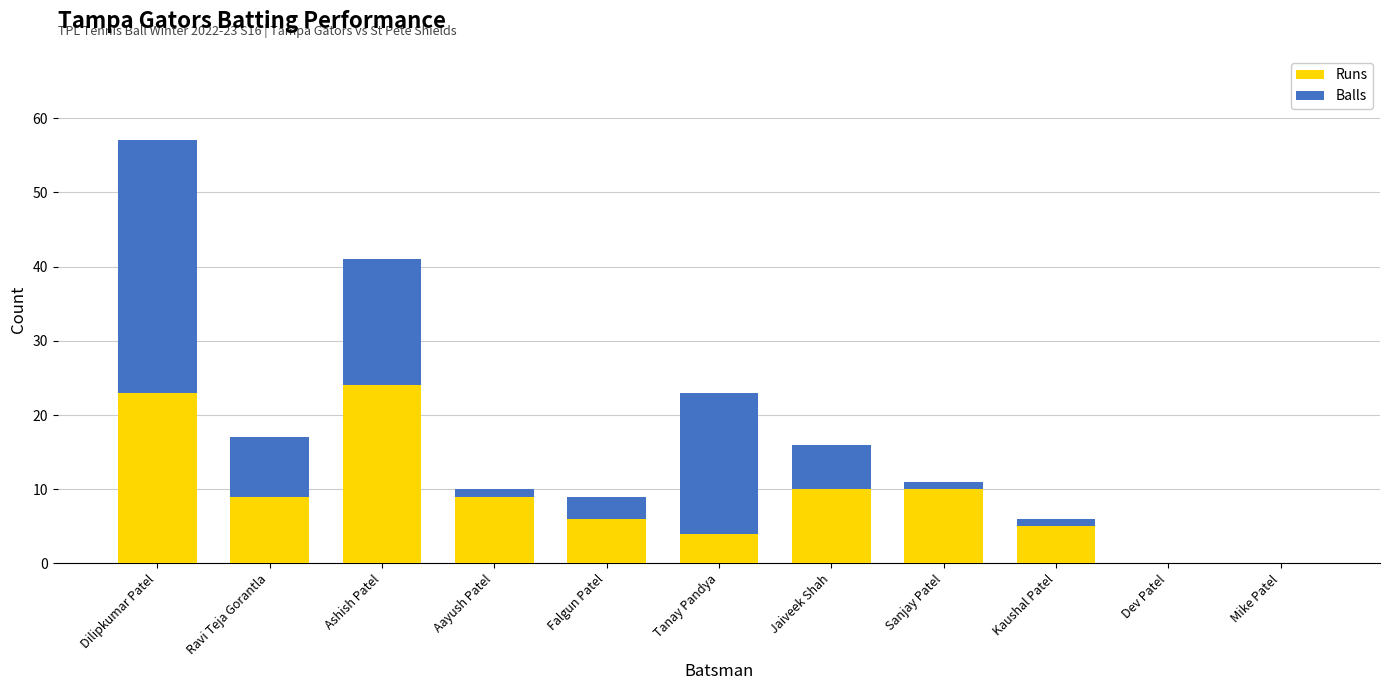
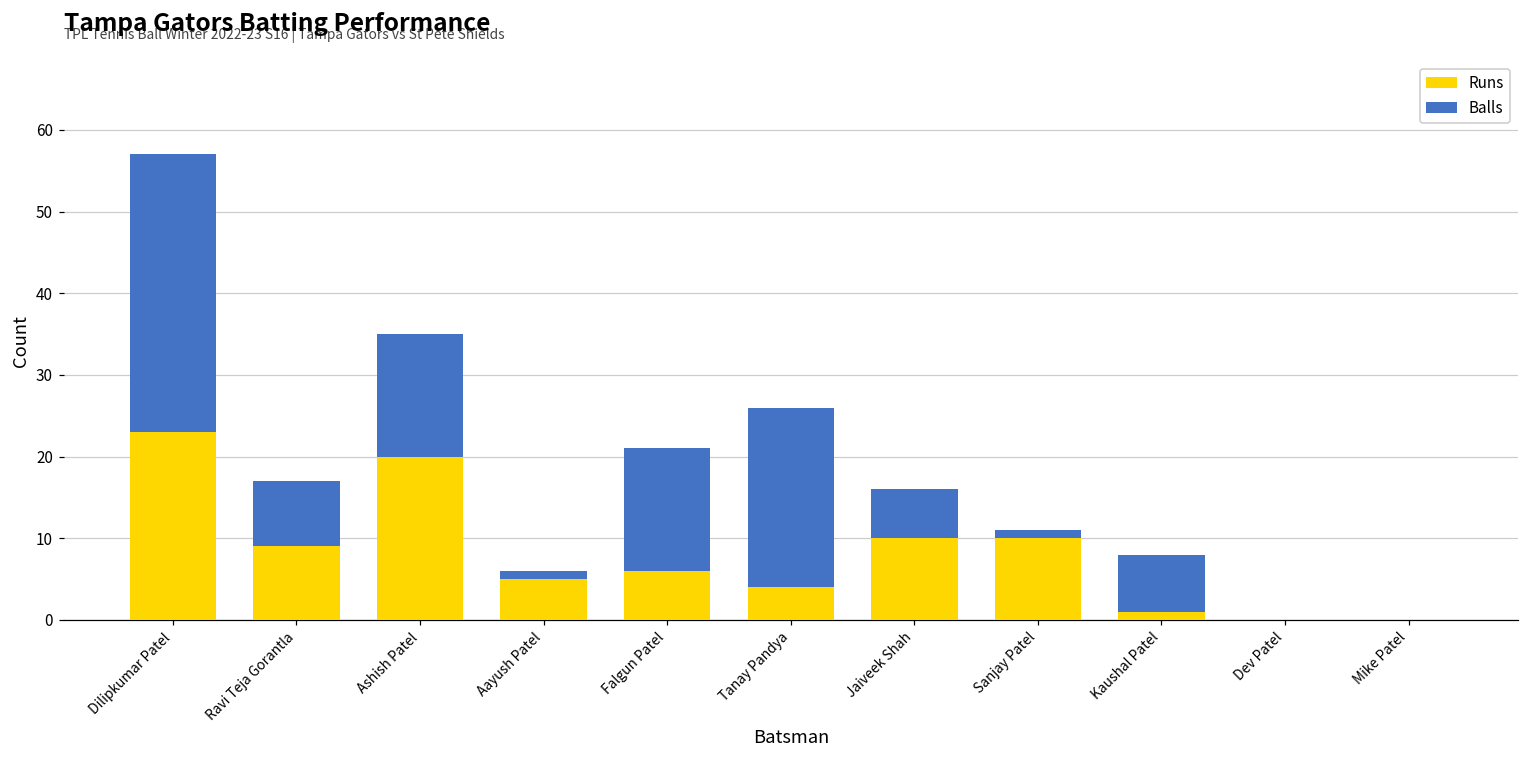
  {
    "Runs": {
      "Dilipkumar Patel": 23,
      "Ravi Teja Gorantla": 9,
-     "Ashish Patel": 24,
-     "Aayush Patel": 9,
+     "Ashish Patel": 20,
+     "Aayush Patel": 5,
      "Falgun Patel": 6,
      "Tanay Pandya": 4,
      "Jaiveek Shah": 10,
      "Sanjay Patel": 10,
-     "Kaushal Patel": 5,
+     "Kaushal Patel": 1,
      "Dev Patel": 0,
      "Mike Patel": 0
    },
    "Balls": {
      "Dilipkumar Patel": 34,
      "Ravi Teja Gorantla": 8,
-     "Ashish Patel": 17,
+     "Ashish Patel": 15,
      "Aayush Patel": 1,
-     "Falgun Patel": 3,
-     "Tanay Pandya": 19,
+     "Falgun Patel": 15,
+     "Tanay Pandya": 22,
      "Jaiveek Shah": 6,
      "Sanjay Patel": 1,
-     "Kaushal Patel": 1,
+     "Kaushal Patel": 7,
      "Dev Patel": 0,
      "Mike Patel": 0
    }
  }
